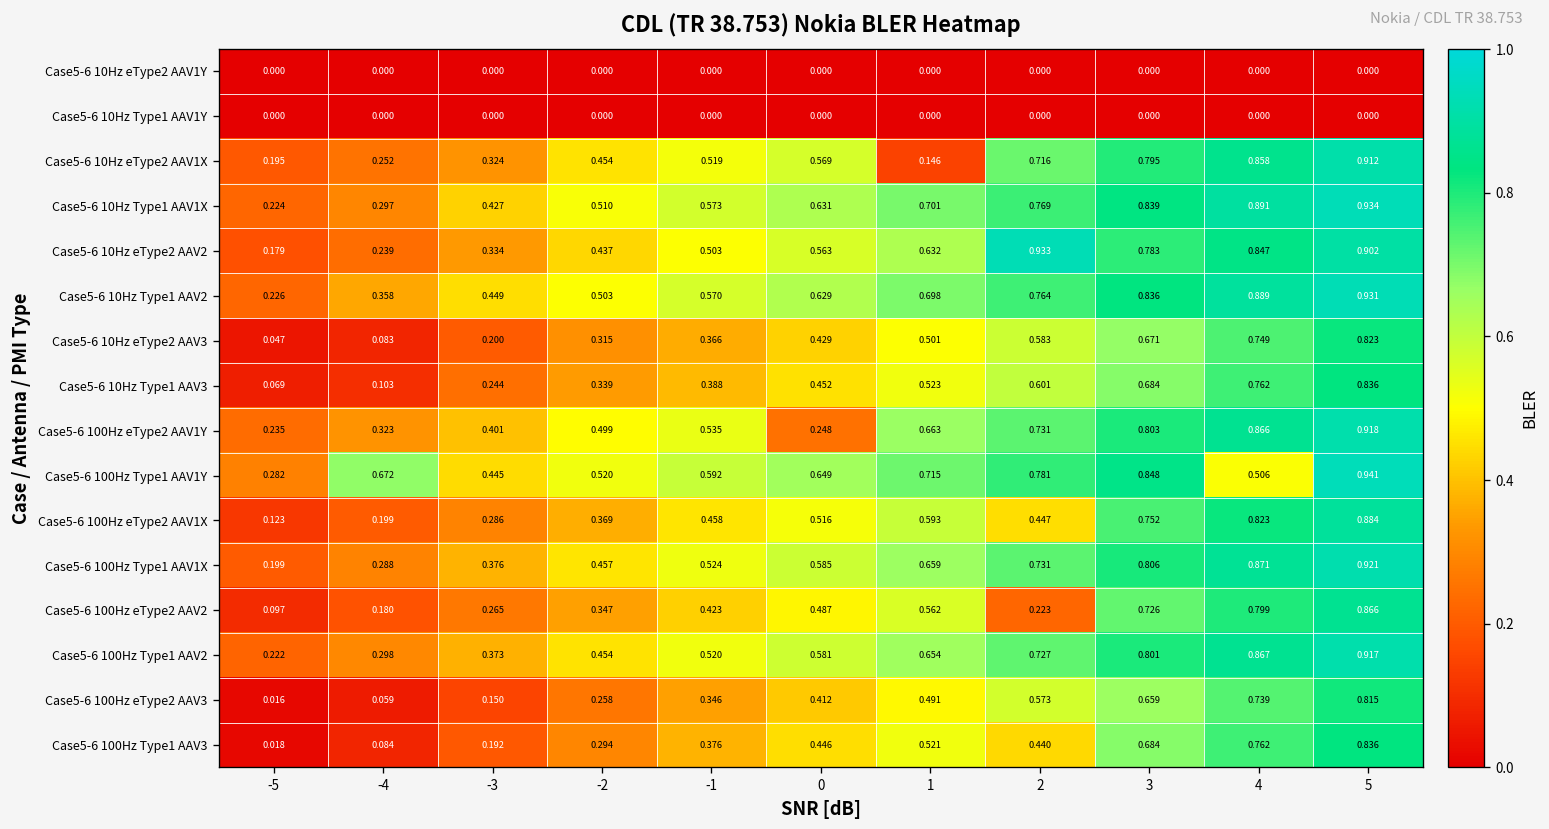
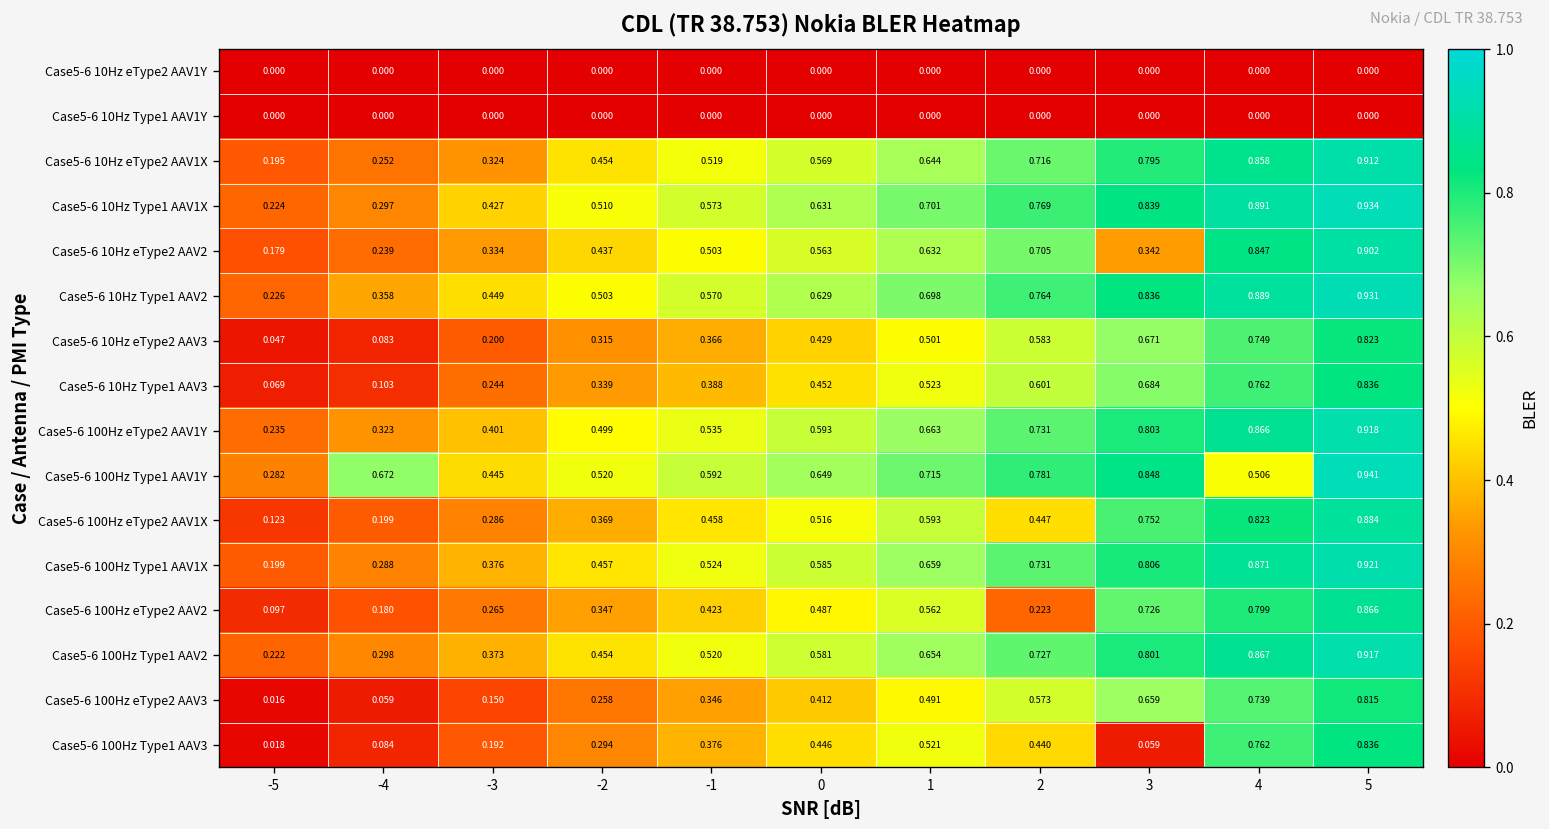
  {
    "Case5-6 10Hz eType2 AAV1Y": {
      "-5": 0.000,
      "-4": 0.000,
      "-3": 0.000,
      "-2": 0.000,
      "-1": 0.000,
      "0": 0.000,
      "1": 0.000,
      "2": 0.000,
      "3": 0.000,
      "4": 0.000,
      "5": 0.000
    },
    "Case5-6 10Hz Type1 AAV1Y": {
      "-5": 0.000,
      "-4": 0.000,
      "-3": 0.000,
      "-2": 0.000,
      "-1": 0.000,
      "0": 0.000,
      "1": 0.000,
      "2": 0.000,
      "3": 0.000,
      "4": 0.000,
      "5": 0.000
    },
    "Case5-6 10Hz eType2 AAV1X": {
      "-5": 0.195,
      "-4": 0.252,
      "-3": 0.324,
      "-2": 0.454,
      "-1": 0.519,
      "0": 0.569,
-     "1": 0.146,
+     "1": 0.644,
      "2": 0.716,
      "3": 0.795,
      "4": 0.858,
      "5": 0.912
    },
    "Case5-6 10Hz Type1 AAV1X": {
      "-5": 0.224,
      "-4": 0.297,
      "-3": 0.427,
      "-2": 0.510,
      "-1": 0.573,
      "0": 0.631,
      "1": 0.701,
      "2": 0.769,
      "3": 0.839,
      "4": 0.891,
      "5": 0.934
    },
    "Case5-6 10Hz eType2 AAV2": {
      "-5": 0.179,
      "-4": 0.239,
      "-3": 0.334,
      "-2": 0.437,
      "-1": 0.503,
      "0": 0.563,
      "1": 0.632,
-     "2": 0.933,
-     "3": 0.783,
+     "2": 0.705,
+     "3": 0.342,
      "4": 0.847,
      "5": 0.902
    },
    "Case5-6 10Hz Type1 AAV2": {
      "-5": 0.226,
      "-4": 0.358,
      "-3": 0.449,
      "-2": 0.503,
      "-1": 0.570,
      "0": 0.629,
      "1": 0.698,
      "2": 0.764,
      "3": 0.836,
      "4": 0.889,
      "5": 0.931
    },
    "Case5-6 10Hz eType2 AAV3": {
      "-5": 0.047,
      "-4": 0.083,
      "-3": 0.200,
      "-2": 0.315,
      "-1": 0.366,
      "0": 0.429,
      "1": 0.501,
      "2": 0.583,
      "3": 0.671,
      "4": 0.749,
      "5": 0.823
    },
    "Case5-6 10Hz Type1 AAV3": {
      "-5": 0.069,
      "-4": 0.103,
      "-3": 0.244,
      "-2": 0.339,
      "-1": 0.388,
      "0": 0.452,
      "1": 0.523,
      "2": 0.601,
      "3": 0.684,
      "4": 0.762,
      "5": 0.836
    },
    "Case5-6 100Hz eType2 AAV1Y": {
      "-5": 0.235,
      "-4": 0.323,
      "-3": 0.401,
      "-2": 0.499,
      "-1": 0.535,
-     "0": 0.248,
+     "0": 0.593,
      "1": 0.663,
      "2": 0.731,
      "3": 0.803,
      "4": 0.866,
      "5": 0.918
    },
    "Case5-6 100Hz Type1 AAV1Y": {
      "-5": 0.282,
      "-4": 0.672,
      "-3": 0.445,
      "-2": 0.520,
      "-1": 0.592,
      "0": 0.649,
      "1": 0.715,
      "2": 0.781,
      "3": 0.848,
      "4": 0.506,
      "5": 0.941
    },
    "Case5-6 100Hz eType2 AAV1X": {
      "-5": 0.123,
      "-4": 0.199,
      "-3": 0.286,
      "-2": 0.369,
      "-1": 0.458,
      "0": 0.516,
      "1": 0.593,
      "2": 0.447,
      "3": 0.752,
      "4": 0.823,
      "5": 0.884
    },
    "Case5-6 100Hz Type1 AAV1X": {
      "-5": 0.199,
      "-4": 0.288,
      "-3": 0.376,
      "-2": 0.457,
      "-1": 0.524,
      "0": 0.585,
      "1": 0.659,
      "2": 0.731,
      "3": 0.806,
      "4": 0.871,
      "5": 0.921
    },
    "Case5-6 100Hz eType2 AAV2": {
      "-5": 0.097,
      "-4": 0.180,
      "-3": 0.265,
      "-2": 0.347,
      "-1": 0.423,
      "0": 0.487,
      "1": 0.562,
      "2": 0.223,
      "3": 0.726,
      "4": 0.799,
      "5": 0.866
    },
    "Case5-6 100Hz Type1 AAV2": {
      "-5": 0.222,
      "-4": 0.298,
      "-3": 0.373,
      "-2": 0.454,
      "-1": 0.520,
      "0": 0.581,
      "1": 0.654,
      "2": 0.727,
      "3": 0.801,
      "4": 0.867,
      "5": 0.917
    },
    "Case5-6 100Hz eType2 AAV3": {
      "-5": 0.016,
      "-4": 0.059,
      "-3": 0.150,
      "-2": 0.258,
      "-1": 0.346,
      "0": 0.412,
      "1": 0.491,
      "2": 0.573,
      "3": 0.659,
      "4": 0.739,
      "5": 0.815
    },
    "Case5-6 100Hz Type1 AAV3": {
      "-5": 0.018,
      "-4": 0.084,
      "-3": 0.192,
      "-2": 0.294,
      "-1": 0.376,
      "0": 0.446,
      "1": 0.521,
      "2": 0.440,
-     "3": 0.684,
+     "3": 0.059,
      "4": 0.762,
      "5": 0.836
    }
  }
